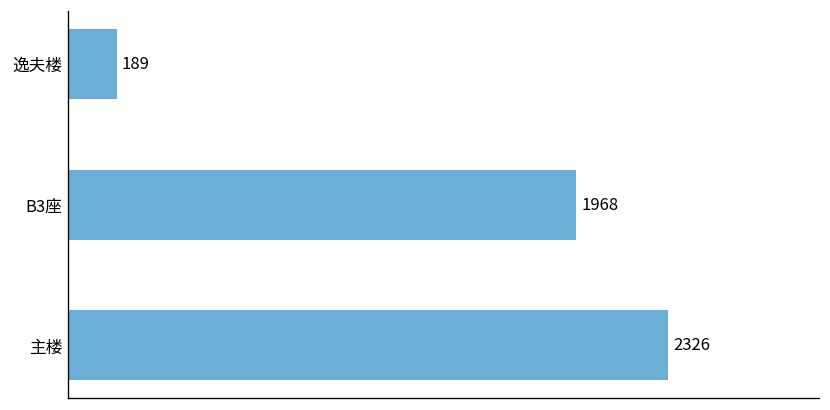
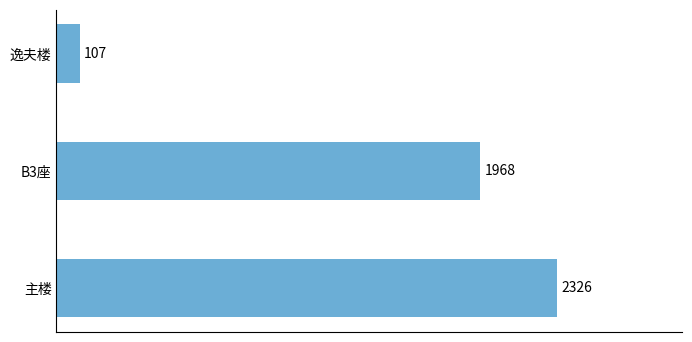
  {
-   "逸夫楼": 189,
+   "逸夫楼": 107,
    "B3座": 1968,
    "主楼": 2326
  }
